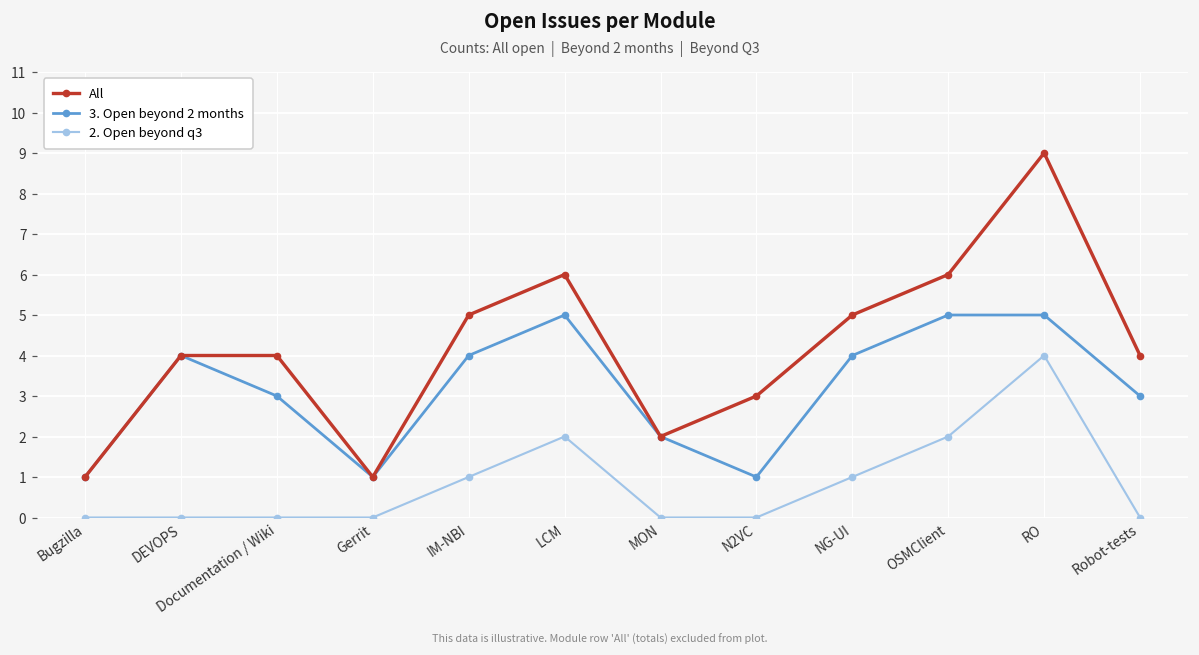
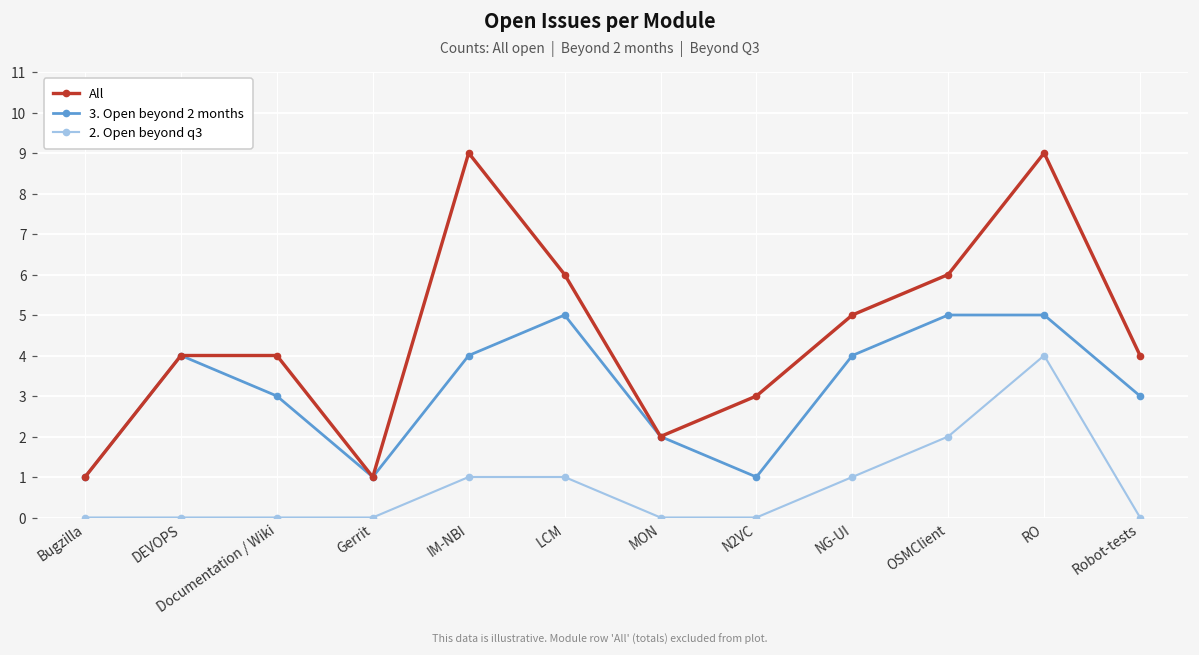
  {
    "All": {
      "Documentation / Wiki": 4,
-     "IM-NBI": 5,
+     "IM-NBI": 9,
      "LCM": 6,
      "N2VC": 3,
      "NG-UI": 5,
      "OSMClient": 6,
      "RO": 9,
      "Robot-tests": 4
    },
    "3. Open beyond 2 months": {
      "Documentation / Wiki": 3,
      "IM-NBI": 4,
      "LCM": 5,
      "N2VC": 1,
      "NG-UI": 4,
      "OSMClient": 5,
      "RO": 5,
      "Robot-tests": 3
    },
    "2. Open beyond q3": {
      "Bugzilla": 0,
      "DEVOPS": 0,
      "Documentation / Wiki": 0,
      "Gerrit": 0,
      "IM-NBI": 1,
-     "LCM": 2,
+     "LCM": 1,
      "MON": 0,
      "N2VC": 0,
      "NG-UI": 1,
      "OSMClient": 2,
      "RO": 4,
      "Robot-tests": 0
    }
  }
